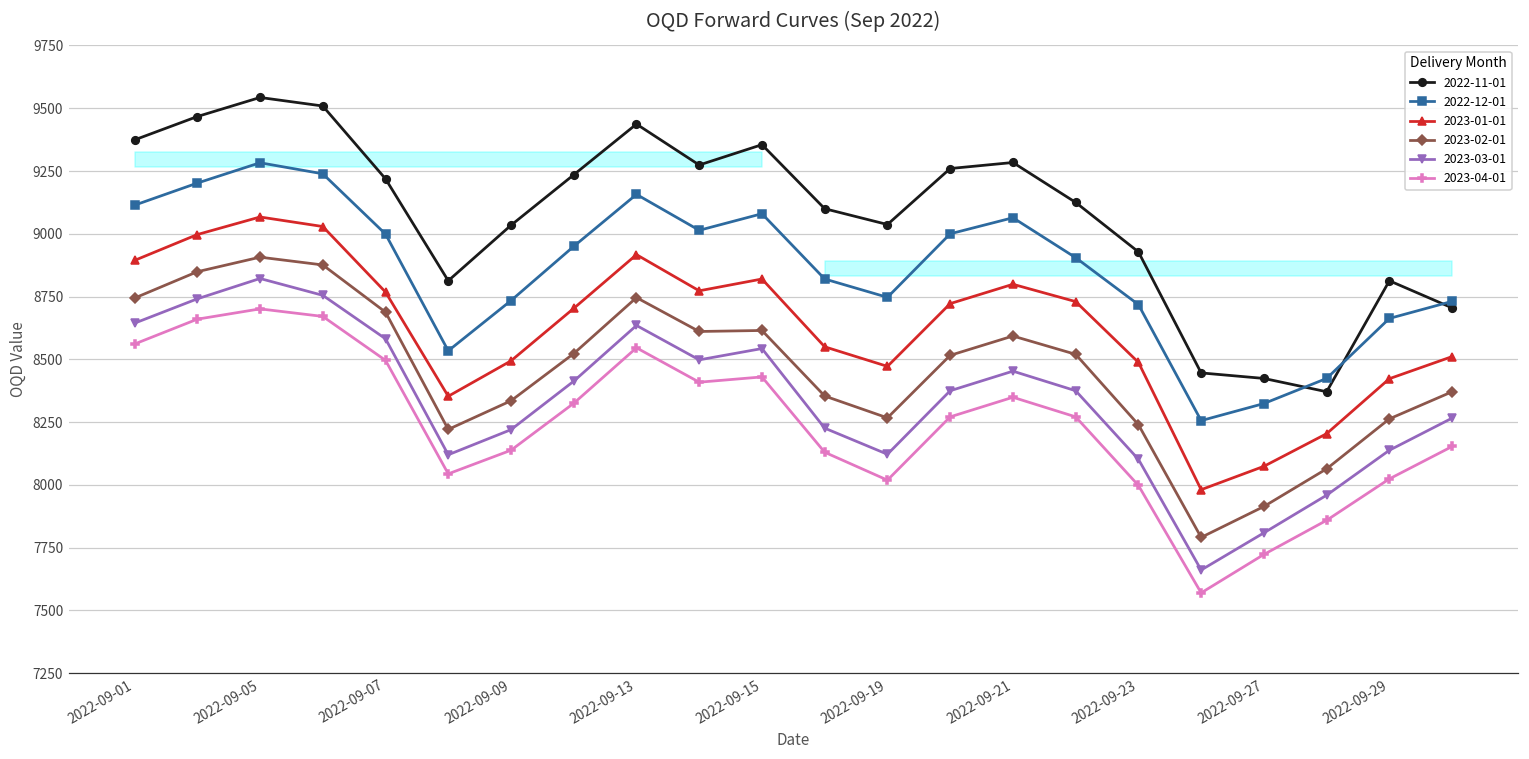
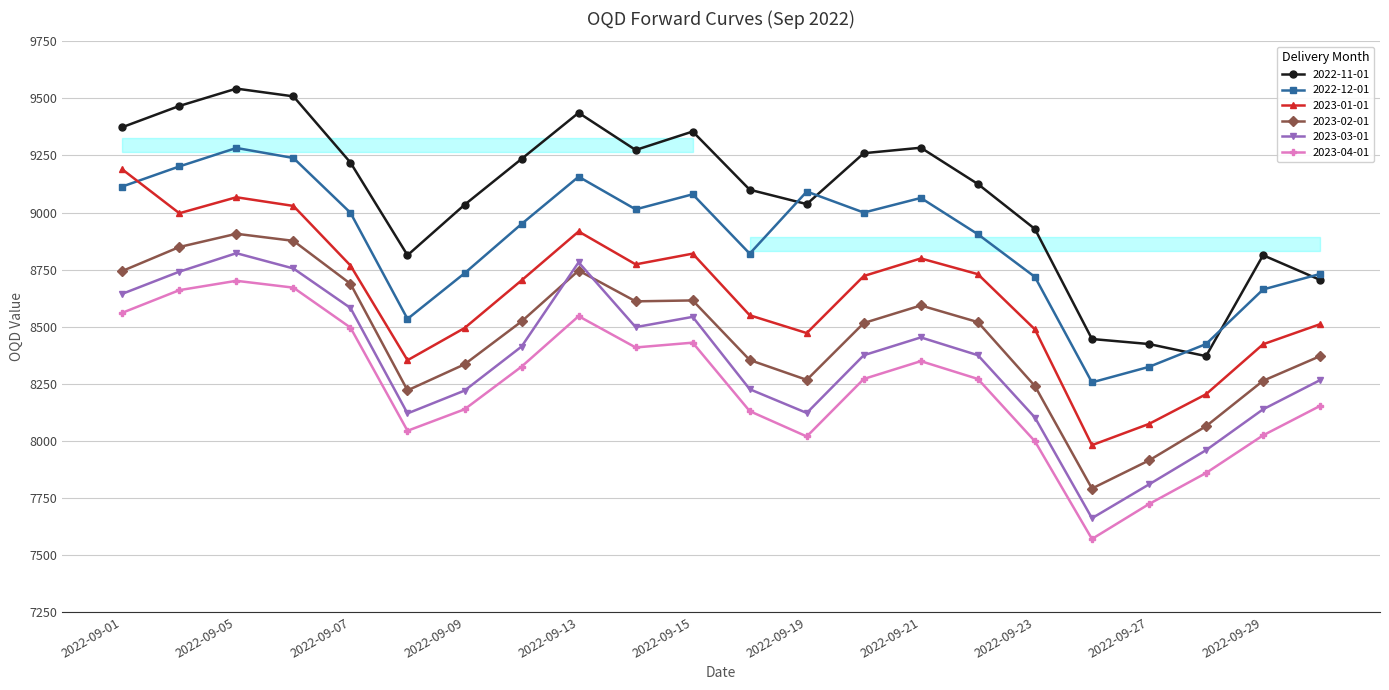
  {
    "2022-11-01": {
      "2022-09-01": 9370,
      "2022-09-05": 9540,
      "2022-09-07": 9220,
      "2022-09-09": 9030,
      "2022-09-13": 9440,
      "2022-09-15": 9360,
      "2022-09-19": 9040,
      "2022-09-21": 9280,
      "2022-09-23": 8930,
      "2022-09-27": 8420,
      "2022-09-29": 8810
    },
    "2022-12-01": {
      "2022-09-01": 9110,
      "2022-09-05": 9280,
      "2022-09-07": 9000,
      "2022-09-09": 8730,
      "2022-09-13": 9160,
      "2022-09-15": 9080,
-     "2022-09-19": 8750,
+     "2022-09-19": 9090,
      "2022-09-21": 9060,
      "2022-09-23": 8720,
      "2022-09-27": 8320,
      "2022-09-29": 8660
    },
    "2023-01-01": {
-     "2022-09-01": 8890,
+     "2022-09-01": 9190,
      "2022-09-05": 9070,
      "2022-09-07": 8770,
      "2022-09-09": 8490,
      "2022-09-13": 8920,
      "2022-09-15": 8820,
      "2022-09-19": 8470,
      "2022-09-21": 8800,
      "2022-09-23": 8490,
      "2022-09-27": 8070,
      "2022-09-29": 8420
    },
    "2023-02-01": {
      "2022-09-01": 8740,
      "2022-09-05": 8910,
      "2022-09-07": 8690,
      "2022-09-09": 8340,
      "2022-09-13": 8750,
      "2022-09-15": 8620,
      "2022-09-19": 8270,
      "2022-09-21": 8590,
      "2022-09-23": 8240,
      "2022-09-27": 7910,
      "2022-09-29": 8260
    },
    "2023-03-01": {
      "2022-09-01": 8640,
      "2022-09-05": 8820,
      "2022-09-07": 8580,
      "2022-09-09": 8220,
-     "2022-09-13": 8640,
+     "2022-09-13": 8780,
      "2022-09-15": 8540,
      "2022-09-19": 8120,
      "2022-09-21": 8450,
      "2022-09-23": 8100,
      "2022-09-27": 7810,
      "2022-09-29": 8140
    },
    "2023-04-01": {
      "2022-09-01": 8560,
      "2022-09-05": 8700,
      "2022-09-07": 8500,
      "2022-09-09": 8140,
      "2022-09-13": 8550,
      "2022-09-15": 8430,
      "2022-09-19": 8020,
      "2022-09-21": 8350,
      "2022-09-23": 8000,
      "2022-09-27": 7720,
      "2022-09-29": 8020
    }
  }
